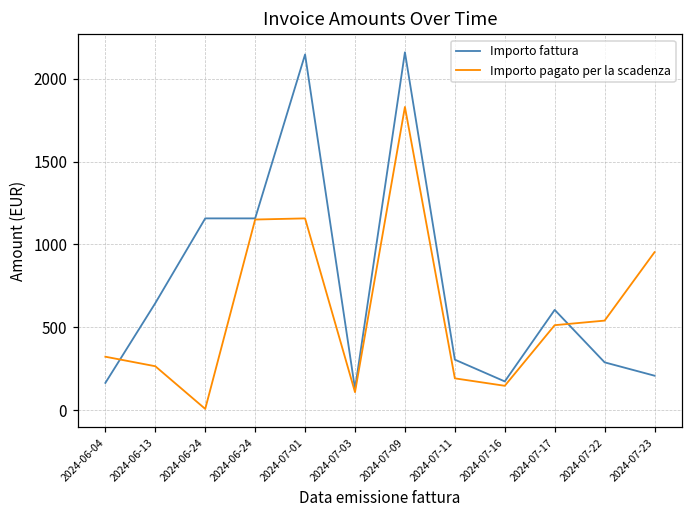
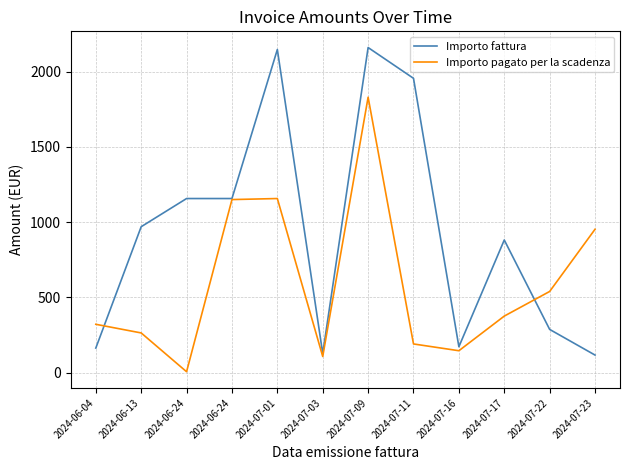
  {
    "Importo fattura": {
      "2024-06-04": 160,
-     "2024-06-13": 650,
+     "2024-06-13": 970,
      "2024-07-01": 2150,
      "2024-07-03": 130,
      "2024-07-09": 2160,
-     "2024-07-11": 300,
+     "2024-07-11": 1960,
      "2024-07-16": 170,
-     "2024-07-17": 600,
+     "2024-07-17": 880,
      "2024-07-22": 290,
-     "2024-07-23": 210
+     "2024-07-23": 120
    },
    "Importo pagato per la scadenza": {
      "2024-06-04": 320,
      "2024-06-13": 260,
      "2024-07-01": 1160,
      "2024-07-03": 110,
      "2024-07-09": 1830,
      "2024-07-11": 190,
      "2024-07-16": 150,
-     "2024-07-17": 510,
+     "2024-07-17": 380,
      "2024-07-22": 540,
      "2024-07-23": 950
    }
  }
